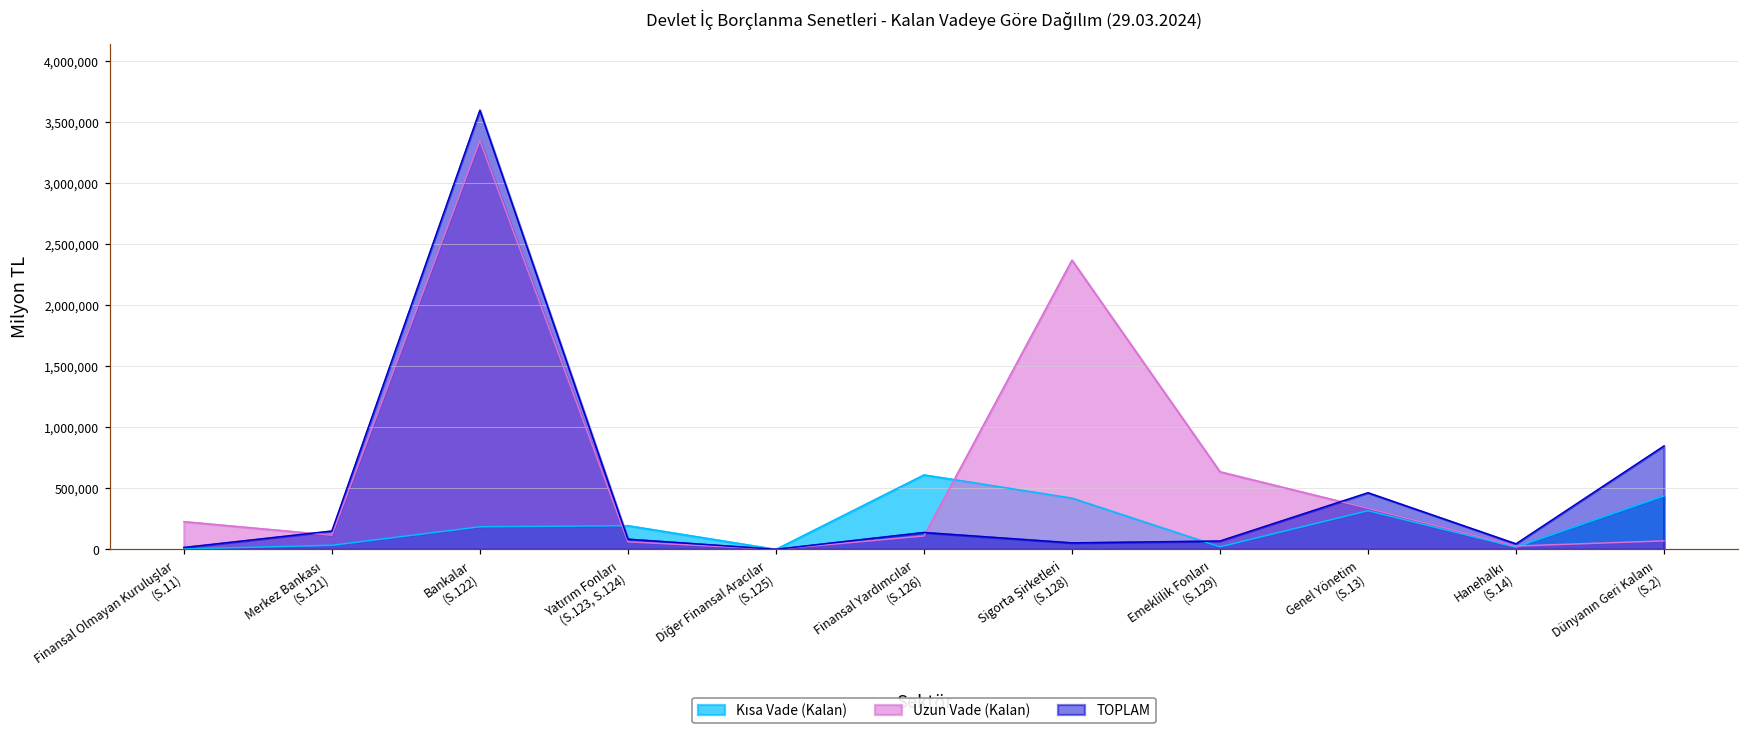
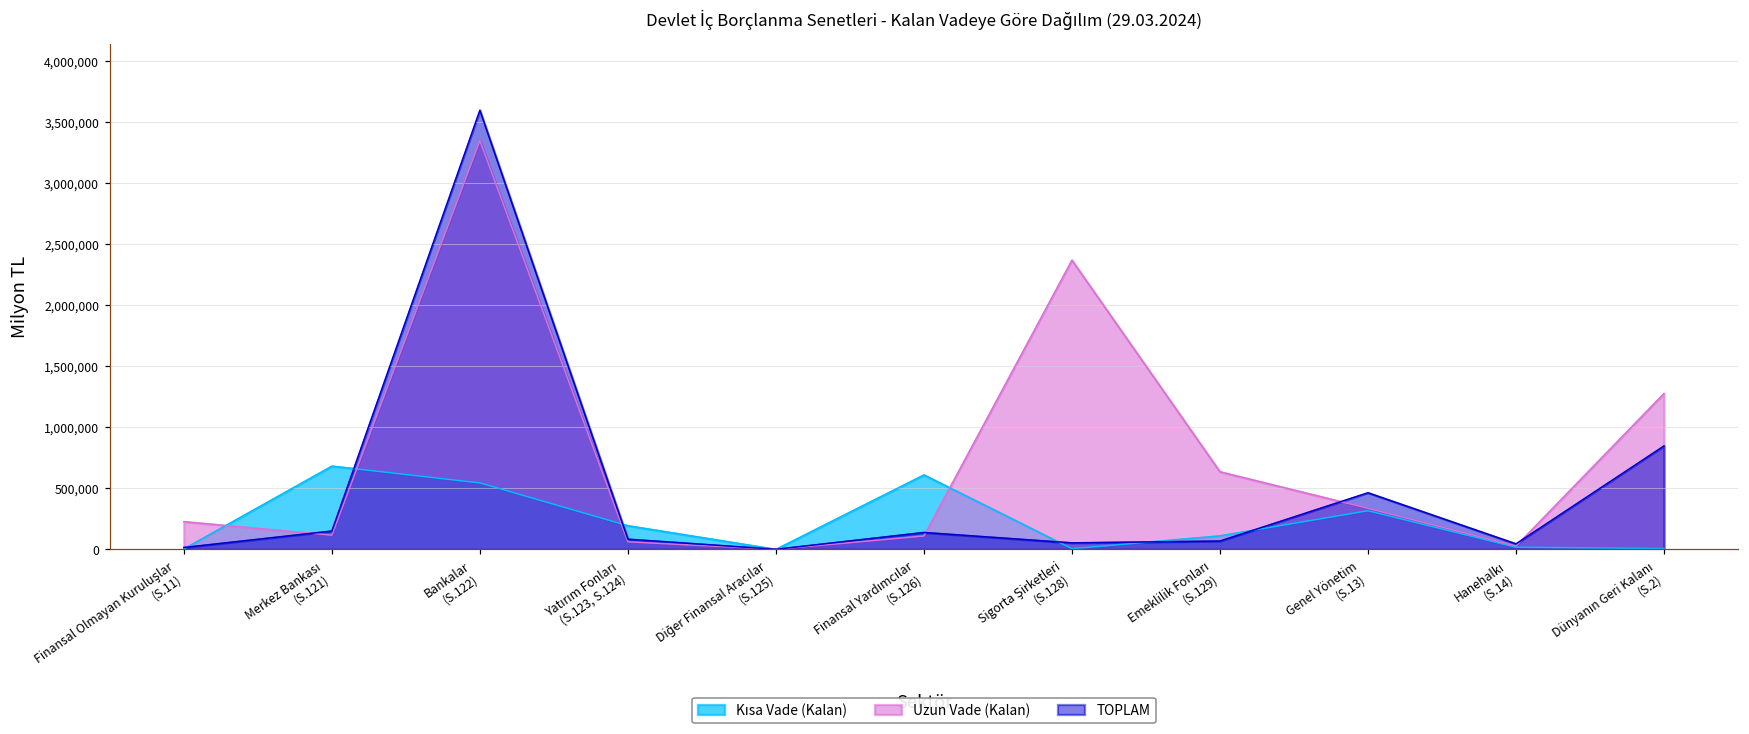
  {
    "Kısa Vade (Kalan)": {
-     "Merkez Bankası (S.121)": "30,000",
-     "Bankalar (S.122)": "190,000",
+     "Merkez Bankası (S.121)": "680,000",
+     "Bankalar (S.122)": "540,000",
      "Yatırım Fonları (S.123, S.124)": "190,000",
      "Finansal Yardımcılar (S.126)": "610,000",
-     "Sigorta Şirketleri (S.128)": "420,000",
-     "Emeklilik Fonları (S.129)": "20,000",
-     "Dünyanın Geri Kalanı (S.2)": "440,000"
+     "Sigorta Şirketleri (S.128)": "10,000",
+     "Emeklilik Fonları (S.129)": "110,000",
+     "Dünyanın Geri Kalanı (S.2)": "10,000"
    },
    "Uzun Vade (Kalan)": {
      "Finansal Olmayan Kuruluşlar (S.11)": "230,000",
      "Merkez Bankası (S.121)": "120,000",
      "Bankalar (S.122)": "3,350,000",
      "Finansal Yardımcılar (S.126)": "110,000",
      "Sigorta Şirketleri (S.128)": "2,370,000",
      "Emeklilik Fonları (S.129)": "640,000",
-     "Dünyanın Geri Kalanı (S.2)": "70,000"
+     "Dünyanın Geri Kalanı (S.2)": "1,280,000"
    },
    "TOPLAM": {
      "Merkez Bankası (S.121)": "150,000",
      "Bankalar (S.122)": "3,600,000",
      "Finansal Yardımcılar (S.126)": "140,000",
      "Sigorta Şirketleri (S.128)": "50,000",
      "Emeklilik Fonları (S.129)": "70,000",
      "Genel Yönetim (S.13)": "460,000",
      "Dünyanın Geri Kalanı (S.2)": "850,000"
    }
  }
